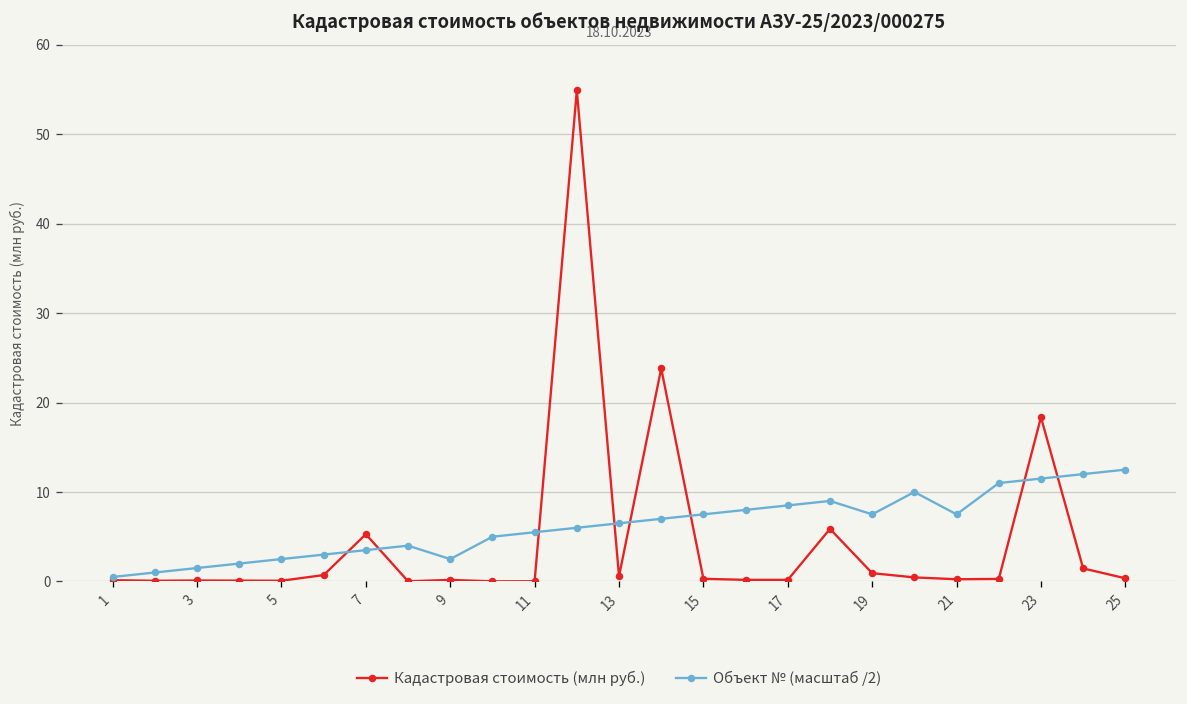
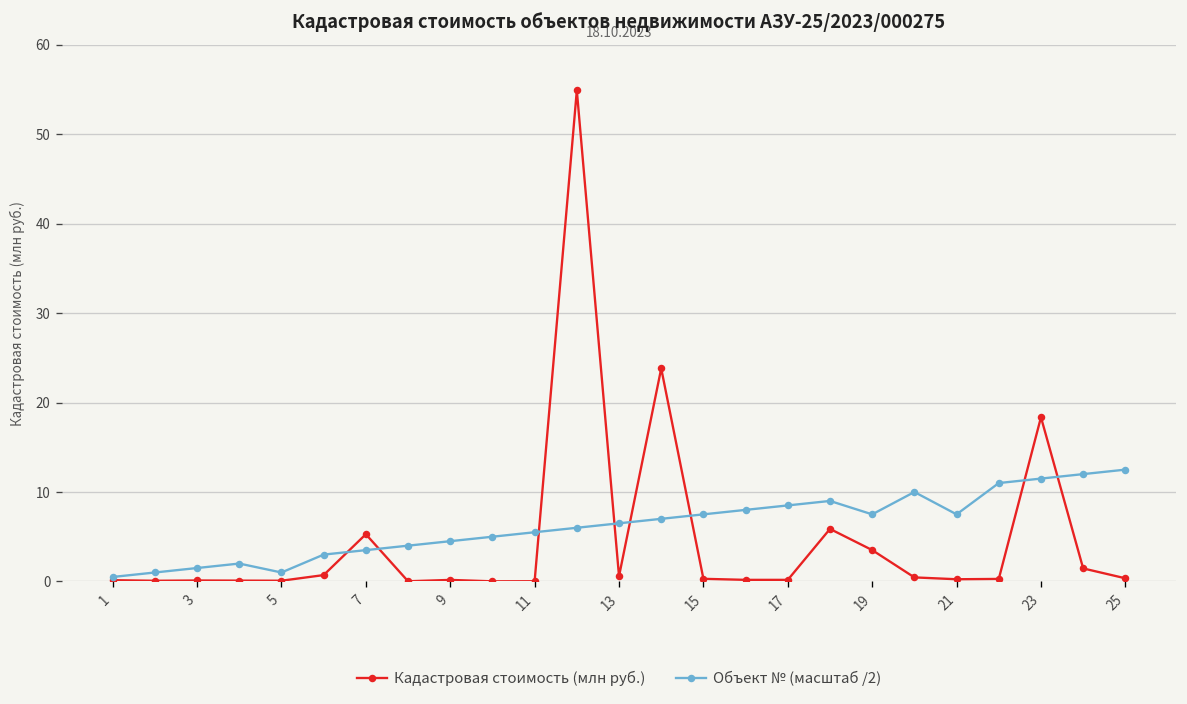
  {
    "Кадастровая стоимость (млн руб.)": {
      "1": 0,
      "3": 0,
      "5": 0,
      "7": 5,
      "9": 0,
      "11": 0,
      "13": 1,
      "15": 0,
      "17": 0,
-     "19": 1,
+     "19": 4,
      "21": 0,
      "23": 18,
      "25": 0
    },
    "Объект № (масштаб /2)": {
      "1": 1,
      "3": 2,
-     "5": 3,
+     "5": 1,
      "7": 4,
-     "9": 3,
+     "9": 5,
      "11": 6,
      "13": 7,
      "15": 8,
      "17": 9,
      "19": 8,
      "21": 8,
      "23": 12,
      "25": 13
    }
  }
